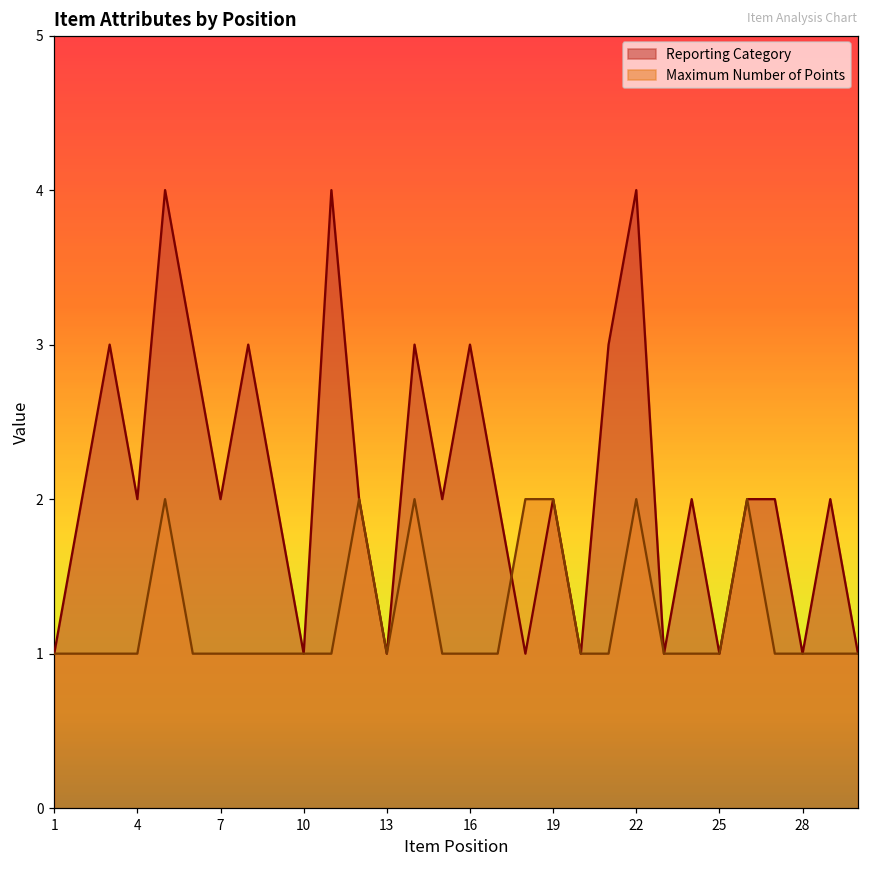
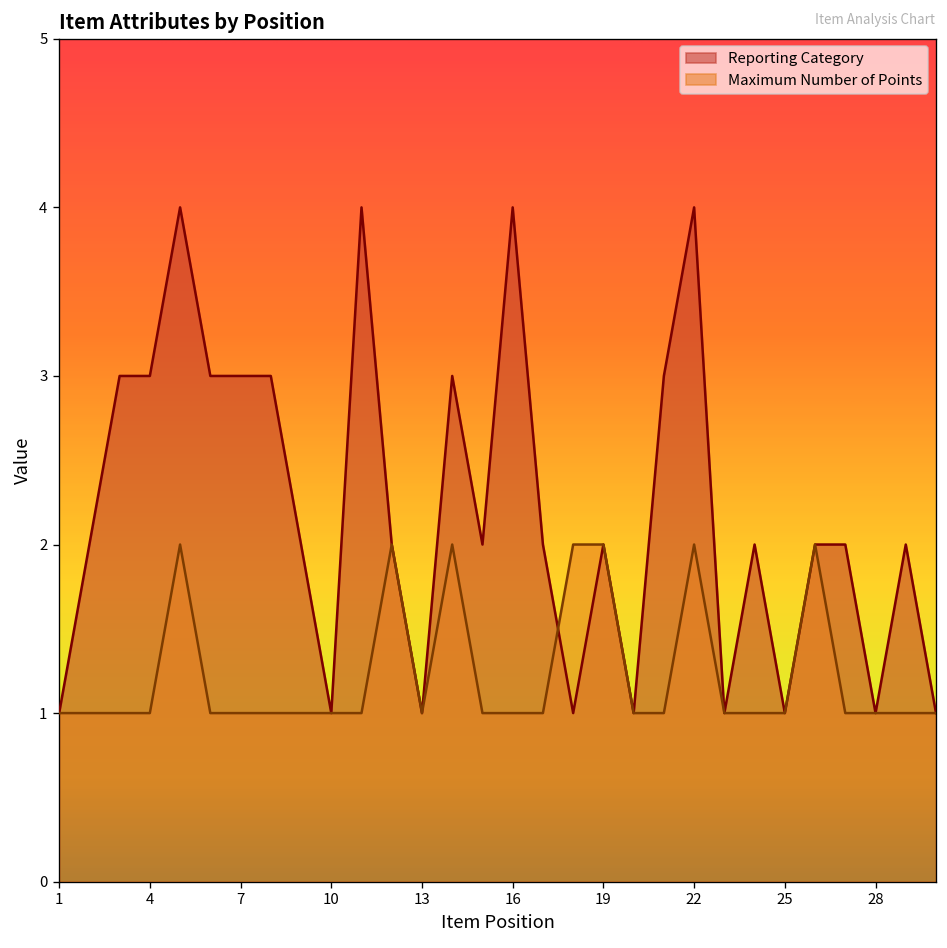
  {
    "Reporting Category": {
-     "4": 2,
-     "7": 2,
-     "16": 3,
+     "4": 3,
+     "7": 3,
+     "16": 4,
      "22": 4
    },
    "Maximum Number of Points": {
      "4": 1,
      "7": 1,
      "16": 1,
      "22": 2
    }
  }
